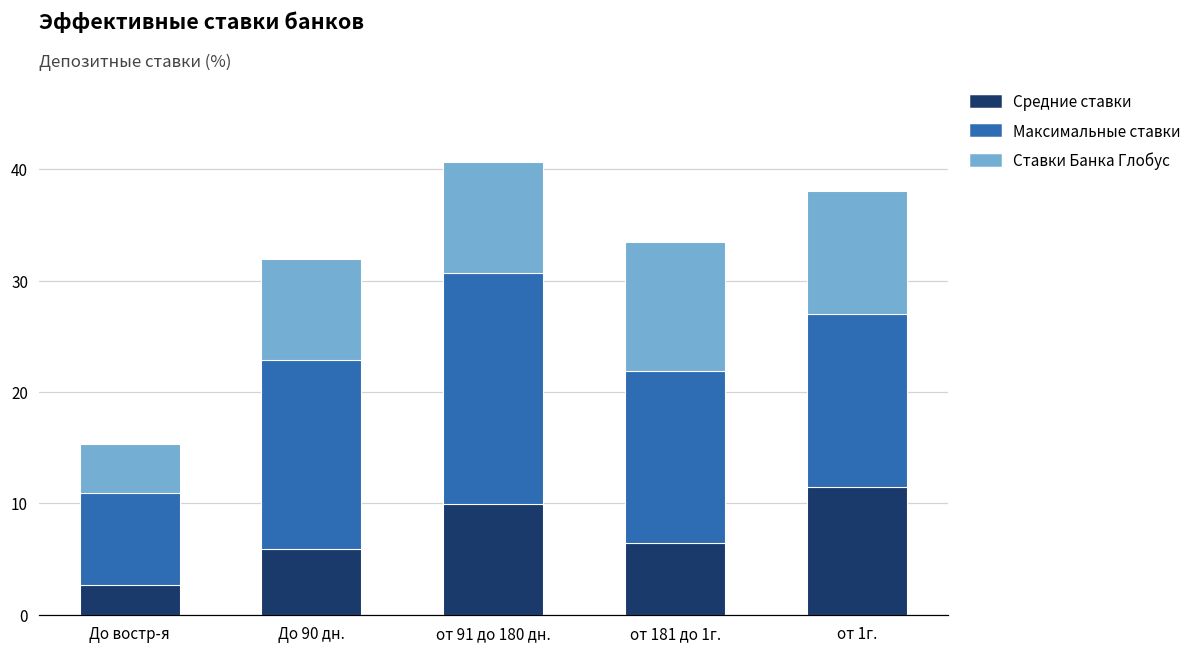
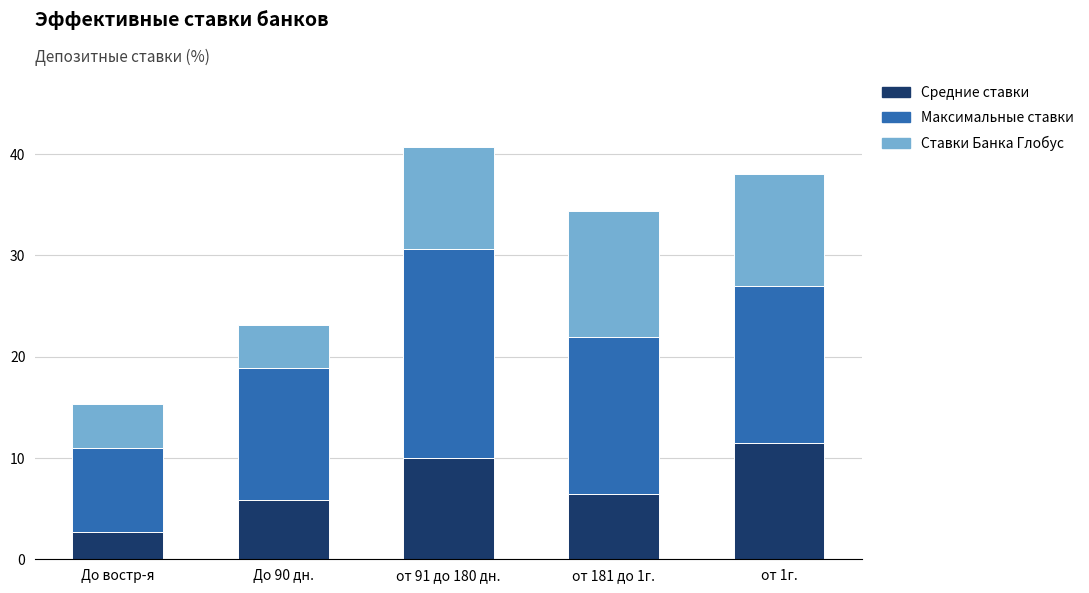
  {
    "Средние ставки": {
      "До востр-я": 2.7,
      "До 90 дн.": 5.9,
      "от 91 до 180 дн.": 10.0,
      "от 181 до 1г.": 6.4,
      "от 1г.": 11.5
    },
    "Максимальные ставки": {
      "До востр-я": 8.3,
-     "До 90 дн.": 17.0,
+     "До 90 дн.": 13.0,
      "от 91 до 180 дн.": 20.7,
      "от 181 до 1г.": 15.5,
      "от 1г.": 15.5
    },
    "Ставки Банка Глобус": {
      "До востр-я": 4.4,
-     "До 90 дн.": 9.0,
+     "До 90 дн.": 4.2,
      "от 91 до 180 дн.": 10.0,
-     "от 181 до 1г.": 11.6,
+     "от 181 до 1г.": 12.4,
      "от 1г.": 11.0
    }
  }
